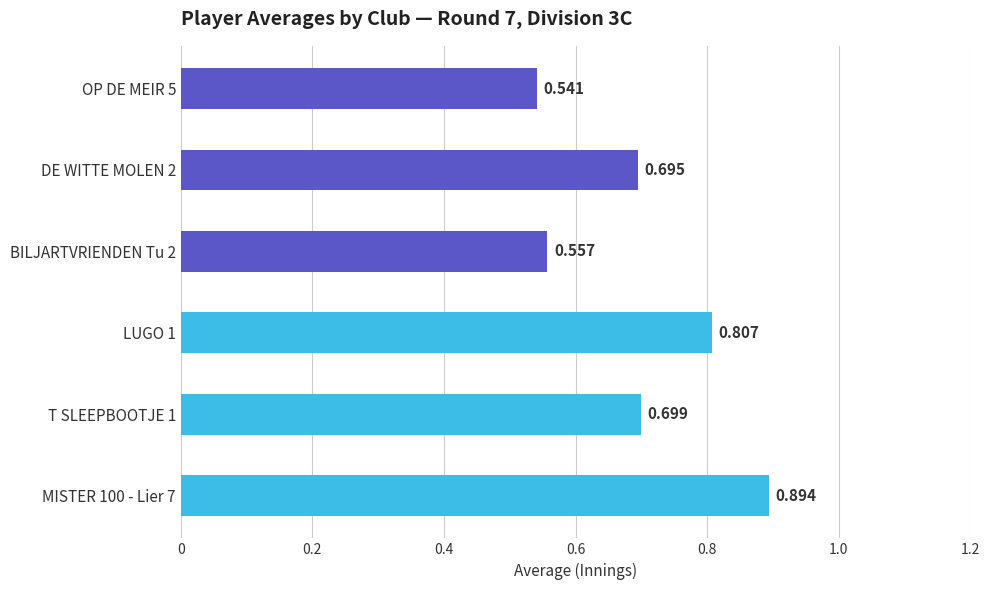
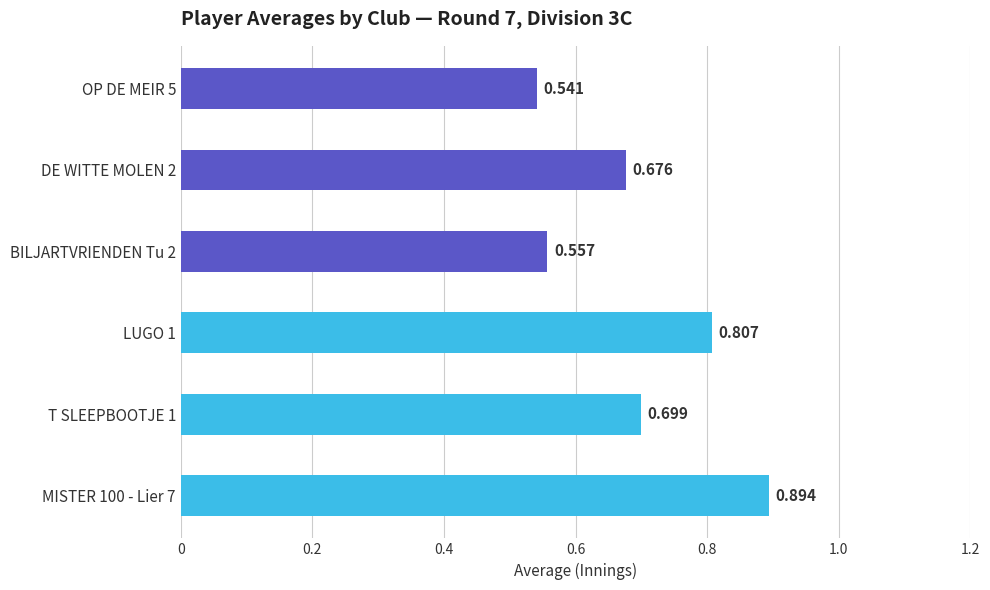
  {
    "OP DE MEIR 5": 0.541,
-   "DE WITTE MOLEN 2": 0.695,
+   "DE WITTE MOLEN 2": 0.676,
    "BILJARTVRIENDEN Tu 2": 0.557,
    "LUGO 1": 0.807,
    "T SLEEPBOOTJE 1": 0.699,
    "MISTER 100 - Lier 7": 0.894
  }
